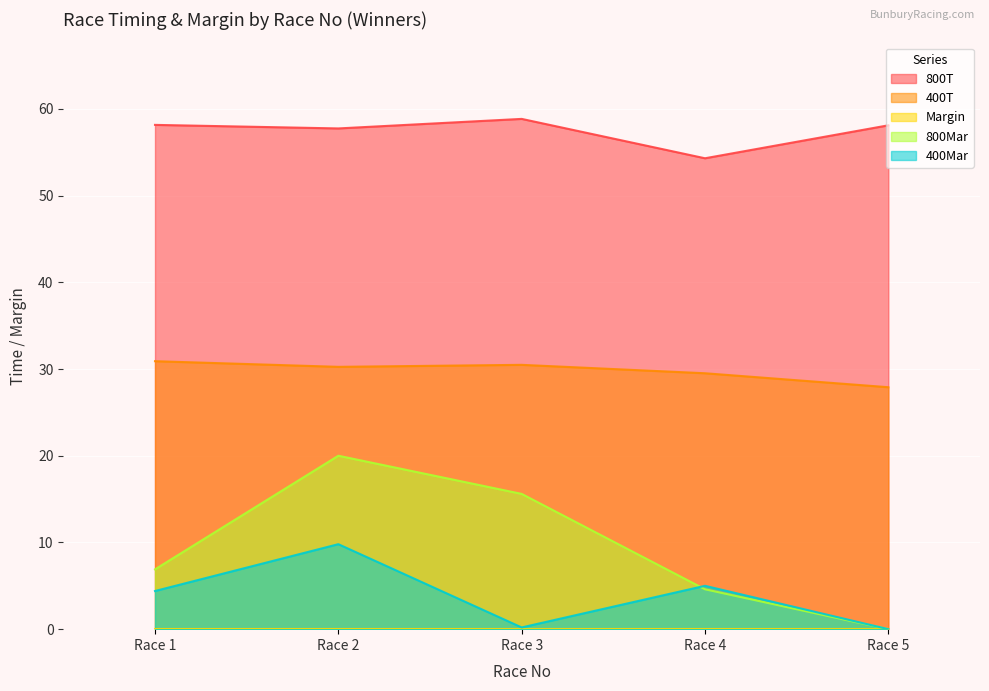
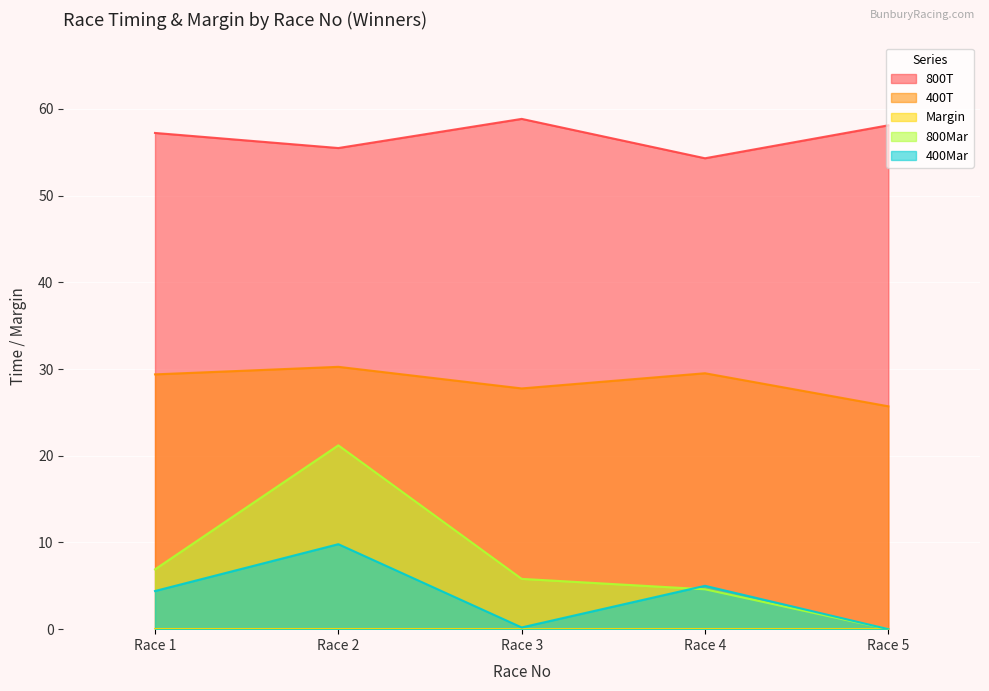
  {
    "800T": {
-     "Race 1": 58,
-     "Race 2": 58,
+     "Race 1": 57,
+     "Race 2": 55,
      "Race 3": 59,
      "Race 4": 54
    },
    "400T": {
-     "Race 1": 31,
+     "Race 1": 29,
      "Race 2": 30,
-     "Race 3": 30,
+     "Race 3": 28,
      "Race 4": 30,
-     "Race 5": 28
+     "Race 5": 26
    },
    "Margin": {
      "Race 1": 0,
      "Race 2": 0,
      "Race 4": 0
    },
    "800Mar": {
      "Race 1": 7,
-     "Race 2": 20,
-     "Race 3": 16,
+     "Race 2": 21,
+     "Race 3": 6,
      "Race 4": 5
    },
    "400Mar": {
      "Race 1": 4,
      "Race 2": 10,
      "Race 4": 5
    }
  }
